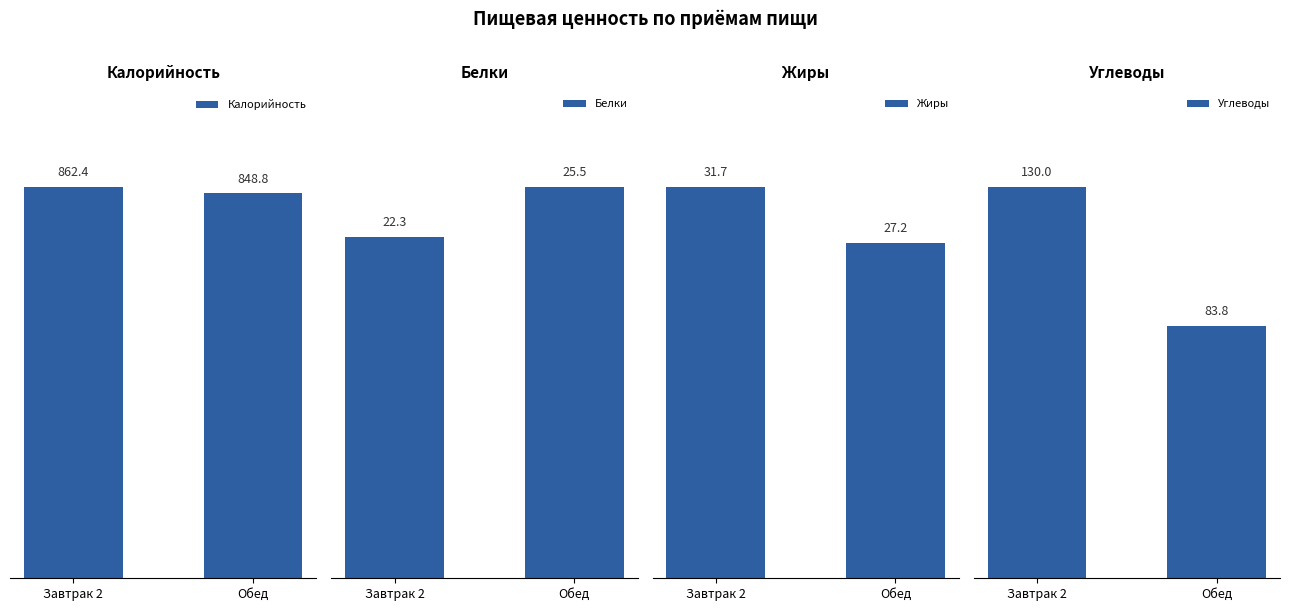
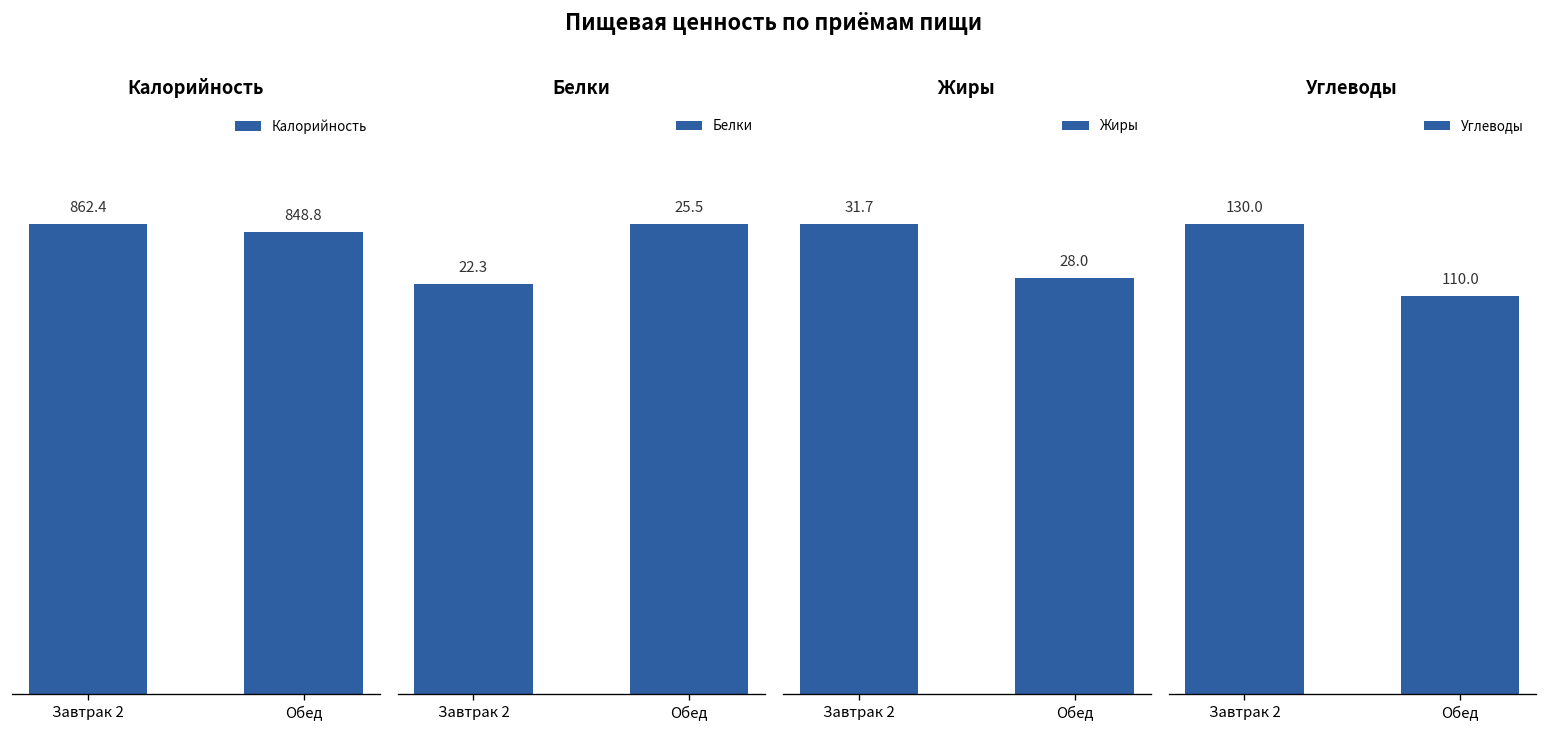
  {
    "Калорийность": {
      "Завтрак 2": 862.4,
      "Обед": 848.8
    },
    "Белки": {
      "Завтрак 2": 22.3,
      "Обед": 25.5
    },
    "Жиры": {
      "Завтрак 2": 31.7,
-     "Обед": 27.2
+     "Обед": 28.0
    },
    "Углеводы": {
      "Завтрак 2": 130.0,
-     "Обед": 83.8
+     "Обед": 110.0
    }
  }
